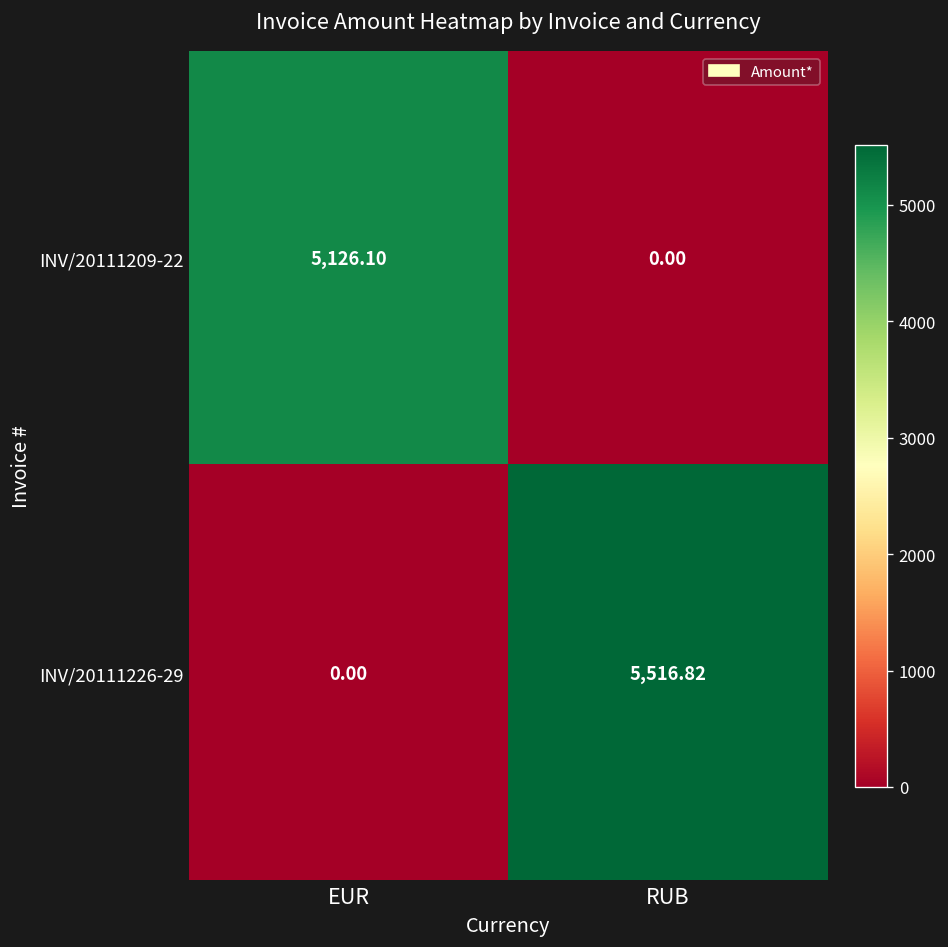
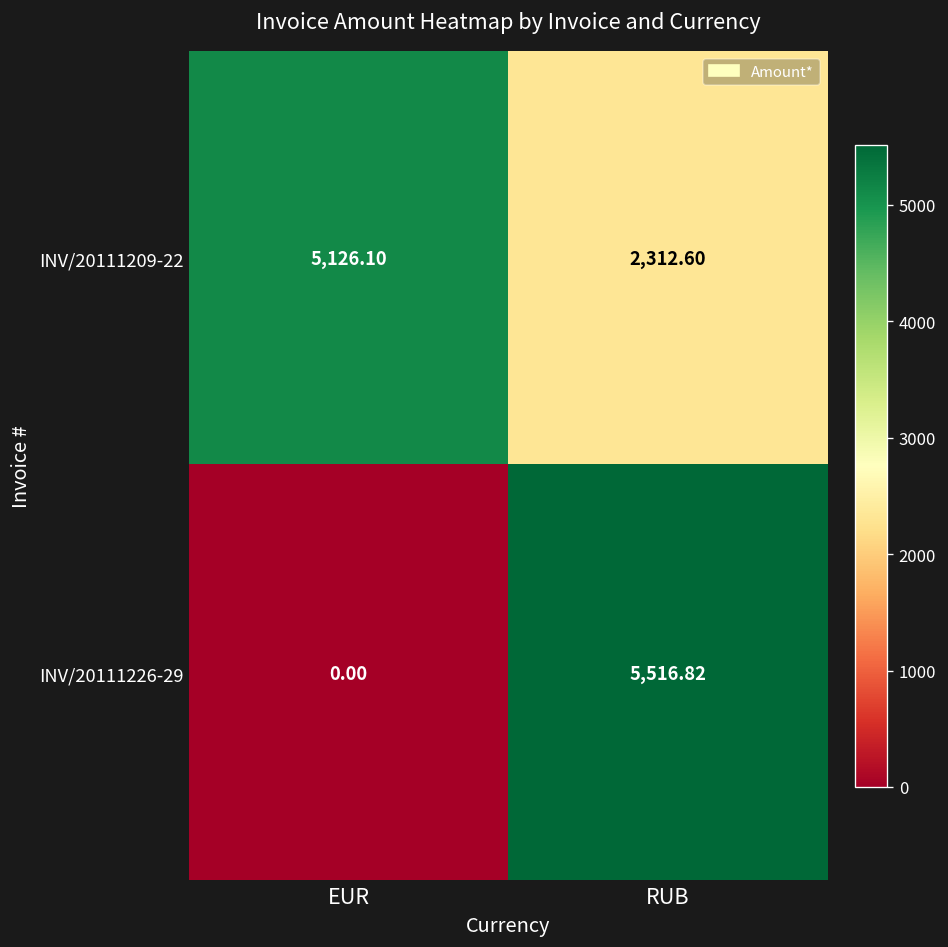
  {
    "INV/20111209-22": {
      "EUR": "5,126.10",
-     "RUB": "0.00"
+     "RUB": "2,312.60"
    },
    "INV/20111226-29": {
      "EUR": "0.00",
      "RUB": "5,516.82"
    }
  }
